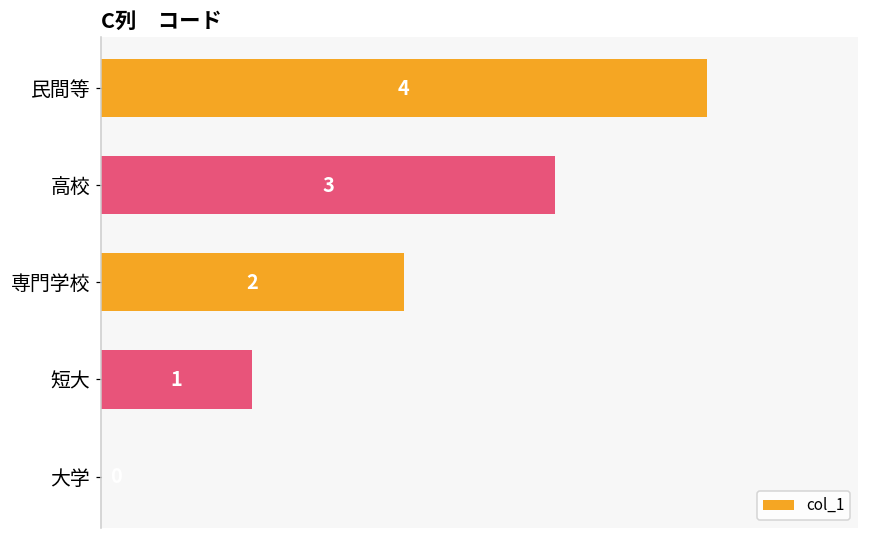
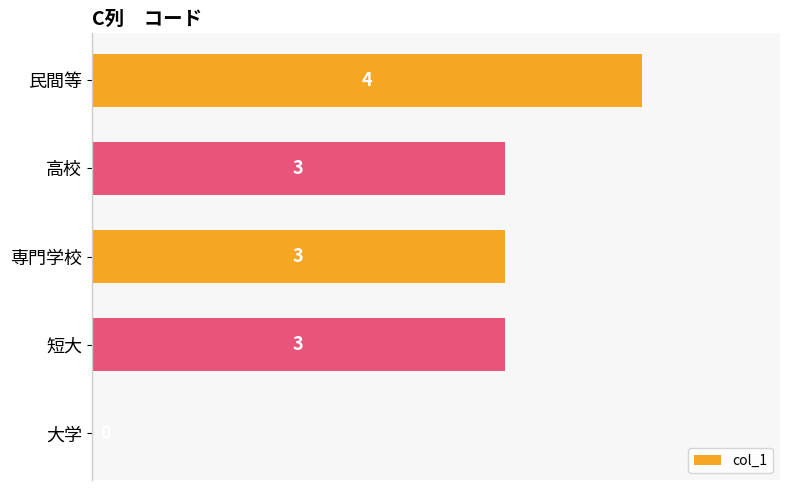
  {
    "民間等": 4,
    "高校": 3,
-   "専門学校": 2,
-   "短大": 1
+   "専門学校": 3,
+   "短大": 3
  }
